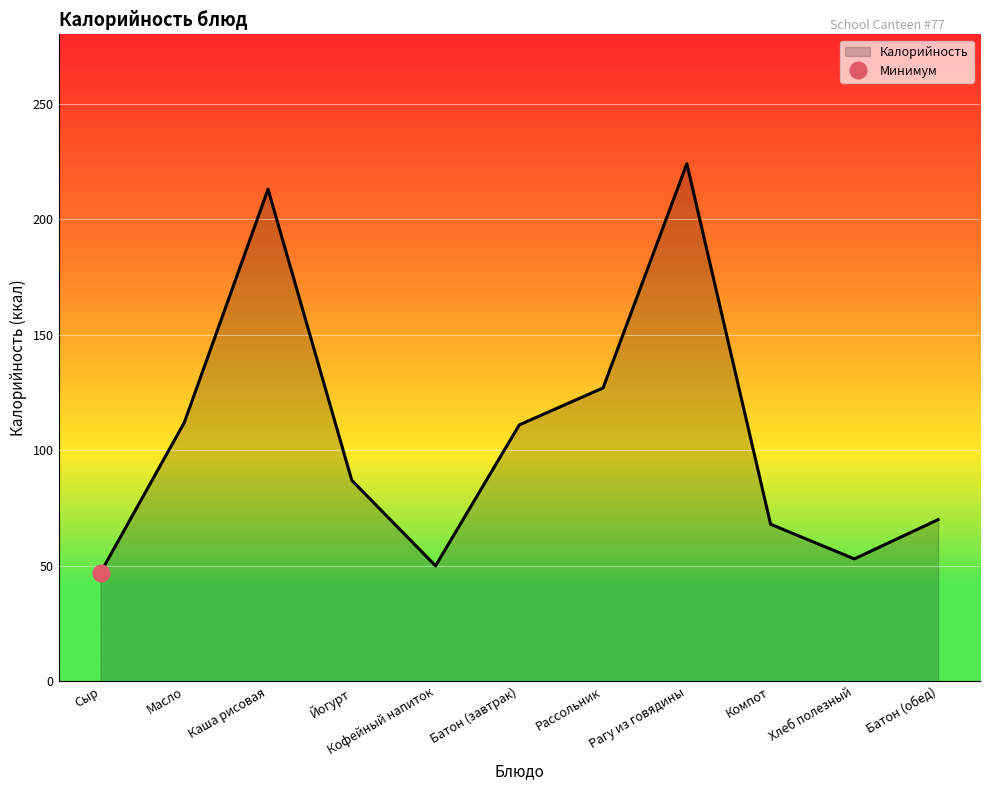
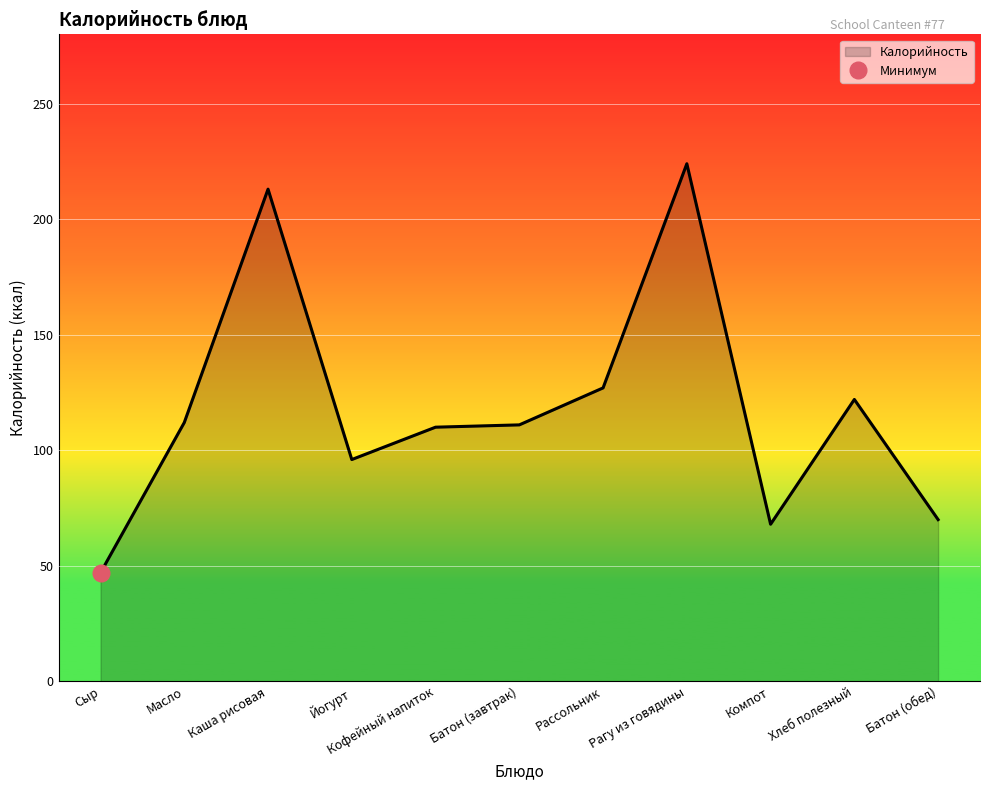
  {
    "Калорийность": {
      "Масло": 112,
      "Каша рисовая": 213,
-     "Йогурт": 87,
-     "Кофейный напиток": 50,
+     "Йогурт": 96,
+     "Кофейный напиток": 110,
      "Батон (завтрак)": 111,
      "Рассольник": 127,
      "Рагу из говядины": 224,
      "Компот": 68,
-     "Хлеб полезный": 53,
+     "Хлеб полезный": 122,
      "Батон (обед)": 70
    }
  }
